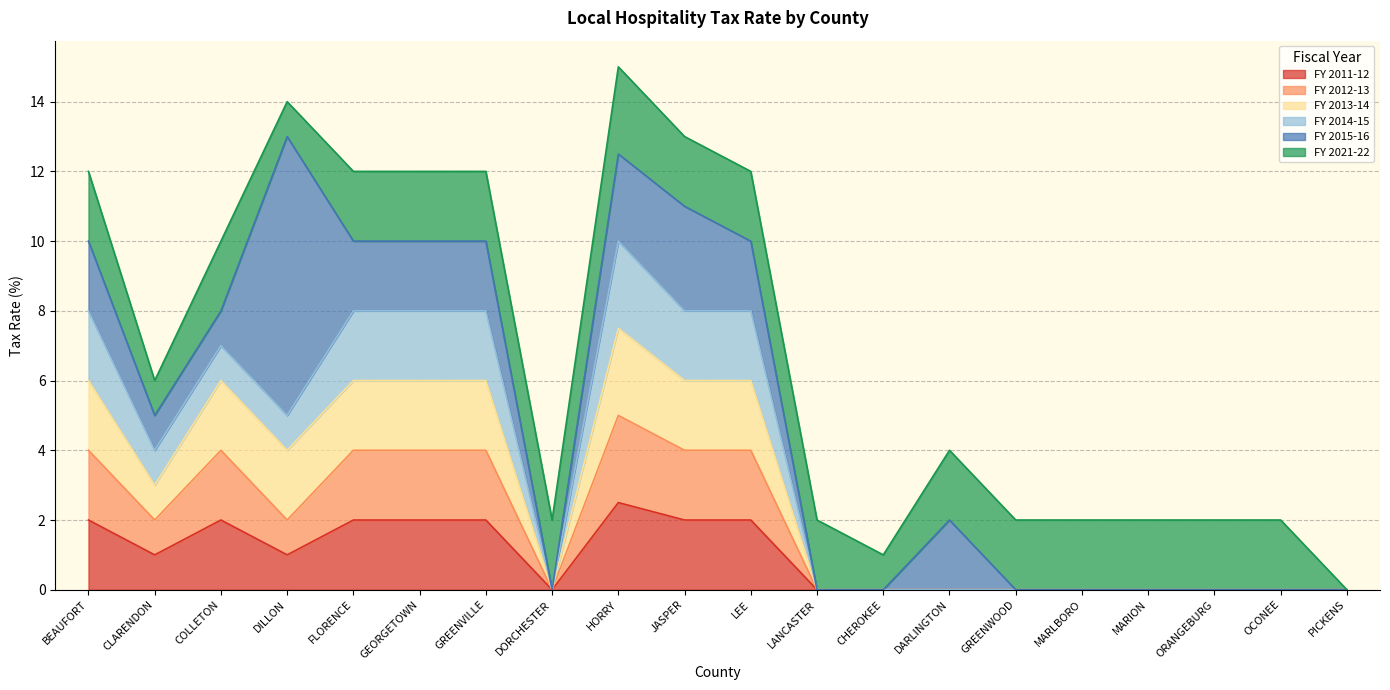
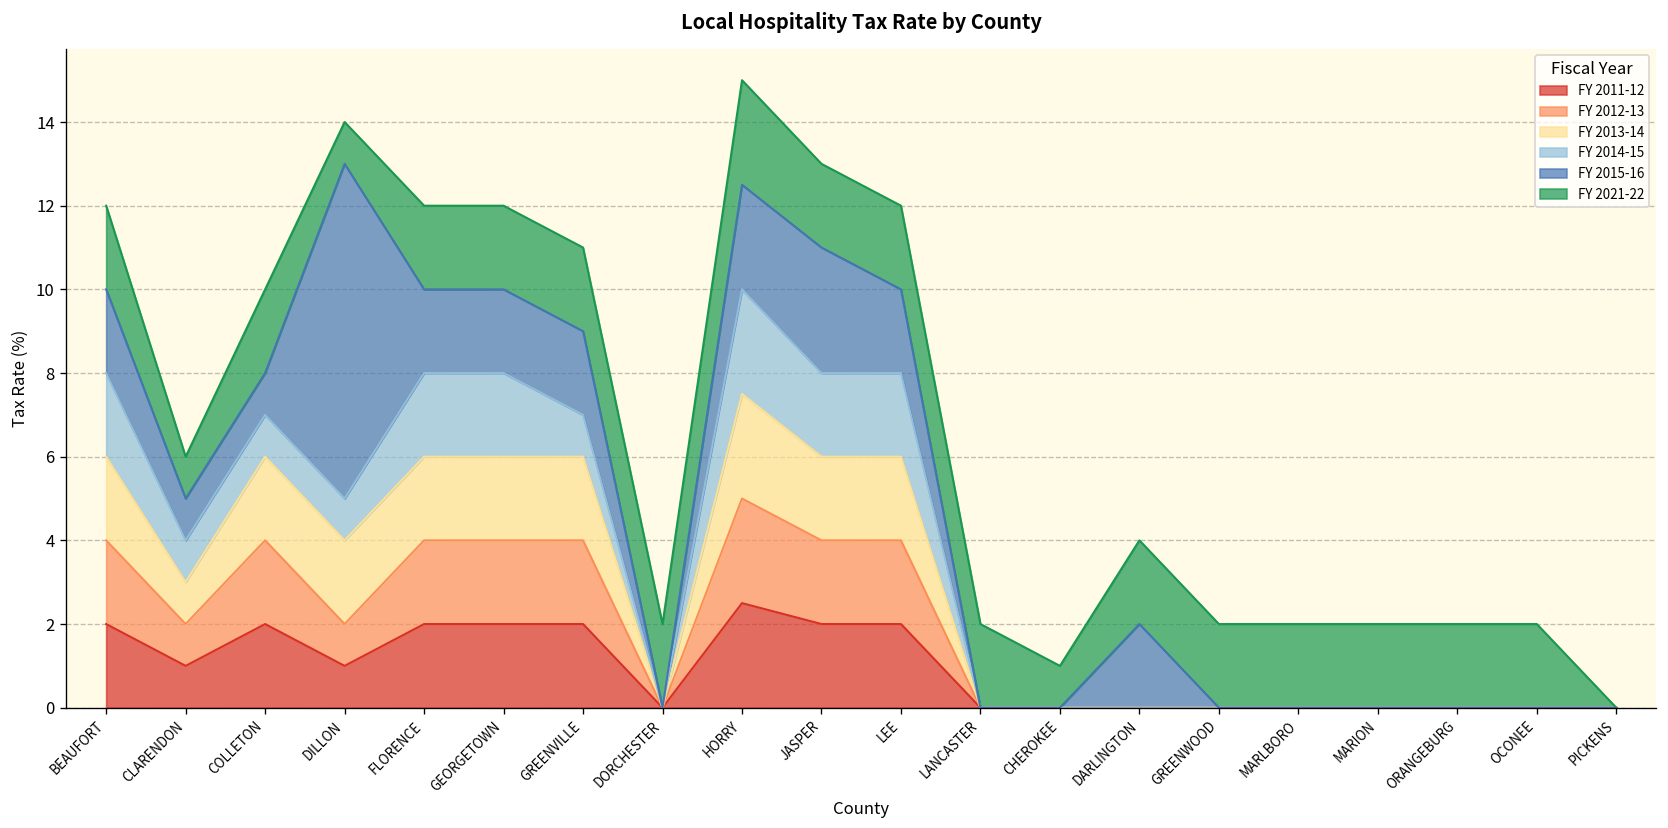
  {
    "FY 2011-12": {
      "BEAUFORT": 2,
      "CLARENDON": 1,
      "COLLETON": 2,
      "DILLON": 1,
      "FLORENCE": 2,
      "GEORGETOWN": 2,
      "GREENVILLE": 2,
      "HORRY": 2.5,
      "JASPER": 2,
      "LEE": 2
    },
    "FY 2012-13": {
      "BEAUFORT": 2,
      "CLARENDON": 1,
      "COLLETON": 2,
      "DILLON": 1,
      "FLORENCE": 2,
      "GEORGETOWN": 2,
      "GREENVILLE": 2,
      "HORRY": 2.5,
      "JASPER": 2,
      "LEE": 2
    },
    "FY 2013-14": {
      "BEAUFORT": 2,
      "CLARENDON": 1,
      "COLLETON": 2,
      "DILLON": 2,
      "FLORENCE": 2,
      "GEORGETOWN": 2,
      "GREENVILLE": 2,
      "HORRY": 2.5,
      "JASPER": 2,
      "LEE": 2
    },
    "FY 2014-15": {
      "BEAUFORT": 2,
      "CLARENDON": 1,
      "COLLETON": 1,
      "DILLON": 1,
      "FLORENCE": 2,
      "GEORGETOWN": 2,
-     "GREENVILLE": 2,
+     "GREENVILLE": 1,
      "HORRY": 2.5,
      "JASPER": 2,
      "LEE": 2
    },
    "FY 2015-16": {
      "BEAUFORT": 2,
      "CLARENDON": 1,
      "COLLETON": 1,
      "DILLON": 8,
      "FLORENCE": 2,
      "GEORGETOWN": 2,
      "GREENVILLE": 2,
      "HORRY": 2.5,
      "JASPER": 3,
      "LEE": 2,
      "DARLINGTON": 2
    },
    "FY 2021-22": {
      "BEAUFORT": 2,
      "CLARENDON": 1,
      "COLLETON": 2,
      "DILLON": 1,
      "FLORENCE": 2,
      "GEORGETOWN": 2,
      "GREENVILLE": 2,
      "DORCHESTER": 2,
      "HORRY": 2.5,
      "JASPER": 2,
      "LEE": 2,
      "LANCASTER": 2,
      "CHEROKEE": 1,
      "DARLINGTON": 2,
      "GREENWOOD": 2,
      "MARLBORO": 2,
      "MARION": 2,
      "ORANGEBURG": 2,
      "OCONEE": 2
    }
  }
